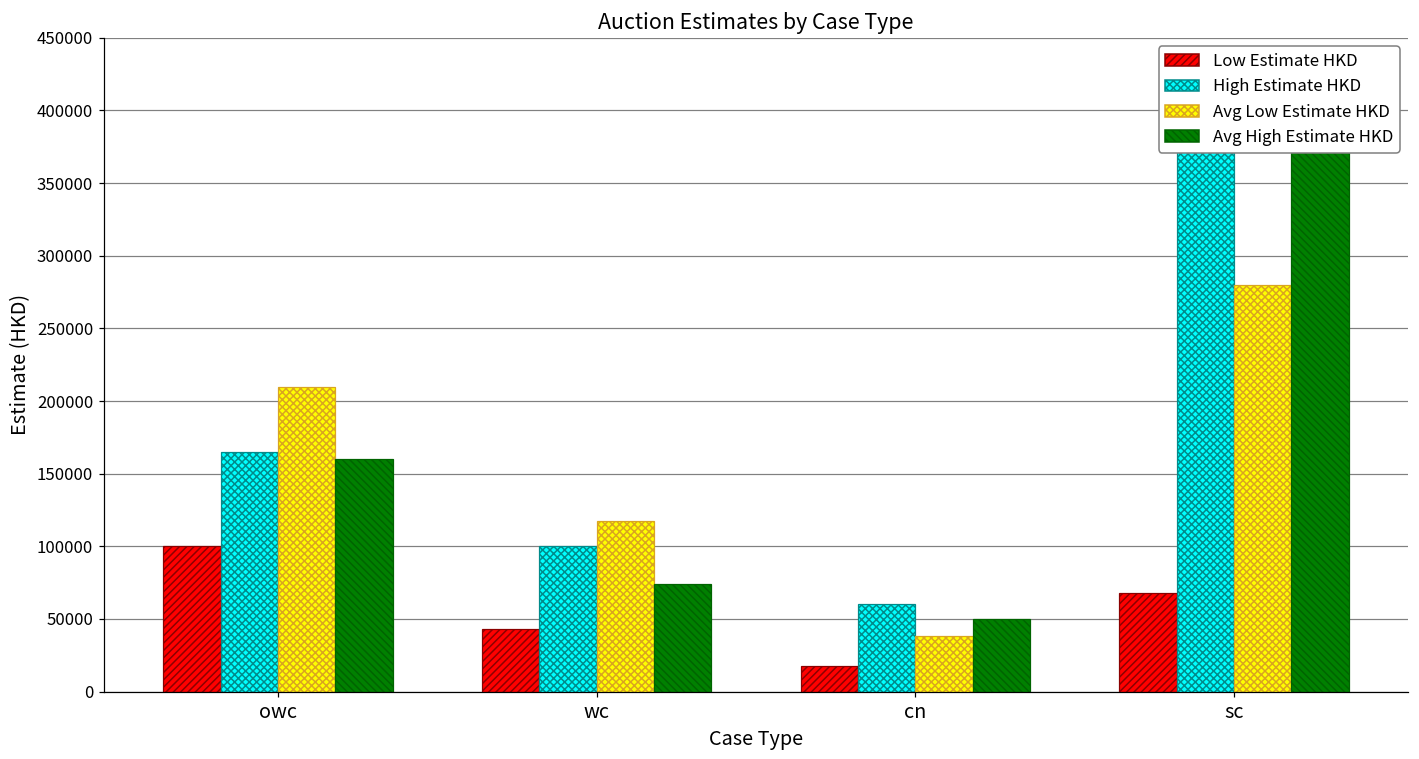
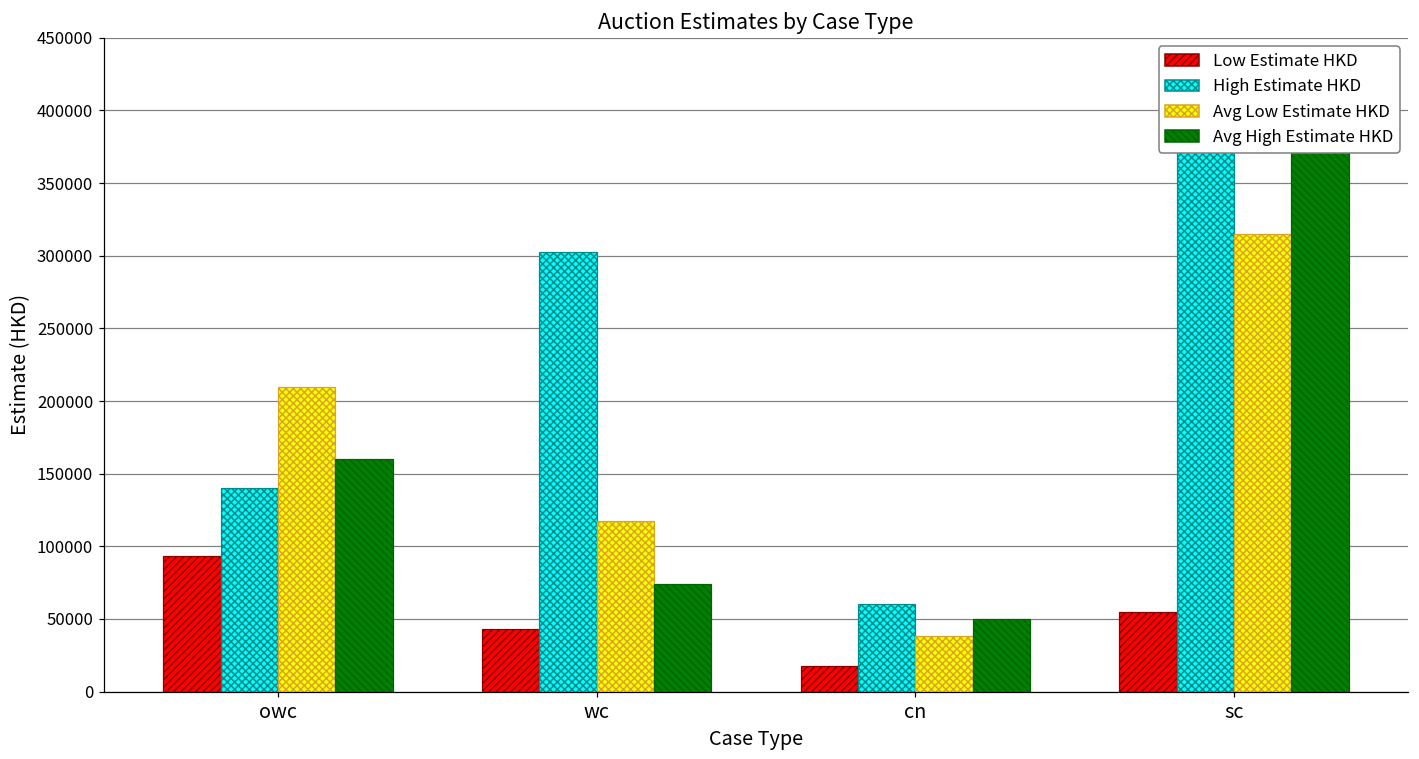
  {
    "Low Estimate HKD": {
-     "owc": 100000,
+     "owc": 93000,
      "wc": 43000,
      "cn": 17000,
-     "sc": 68000
+     "sc": 55000
    },
    "High Estimate HKD": {
-     "owc": 165000,
-     "wc": 100000,
+     "owc": 140000,
+     "wc": 302000,
      "cn": 60000
    },
    "Avg Low Estimate HKD": {
      "owc": 210000,
      "wc": 117000,
      "cn": 38000,
-     "sc": 280000
+     "sc": 315000
    },
    "Avg High Estimate HKD": {
      "owc": 160000,
      "wc": 74000,
      "cn": 50000
    }
  }
